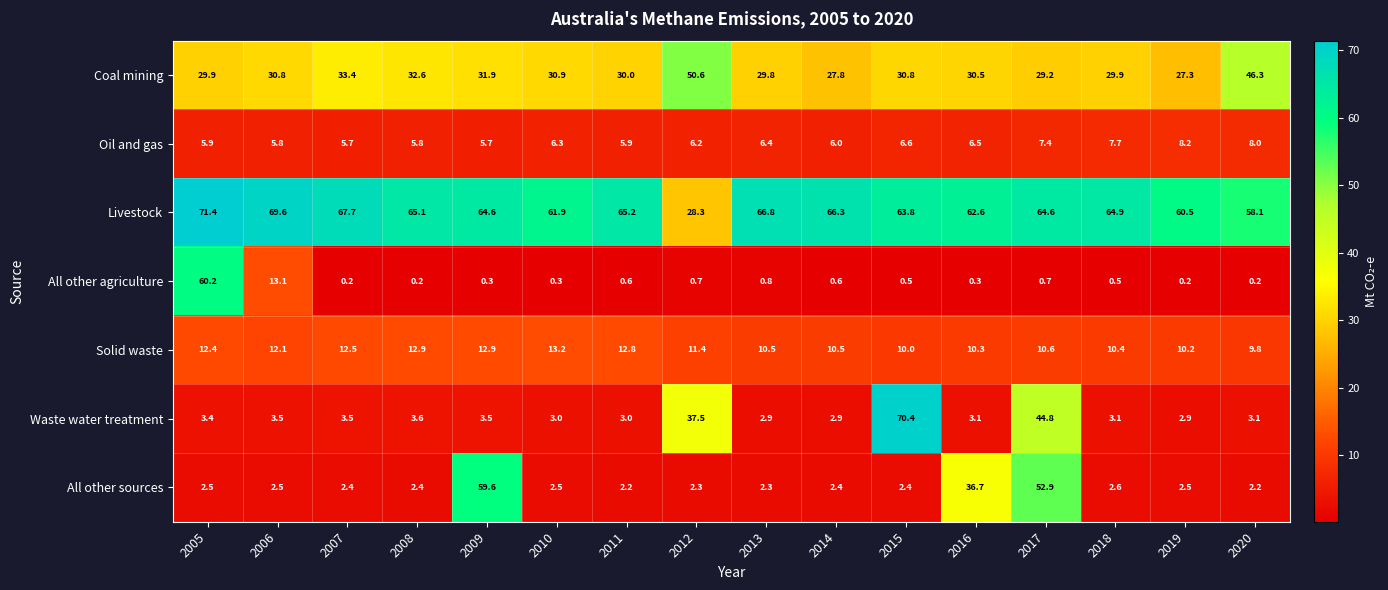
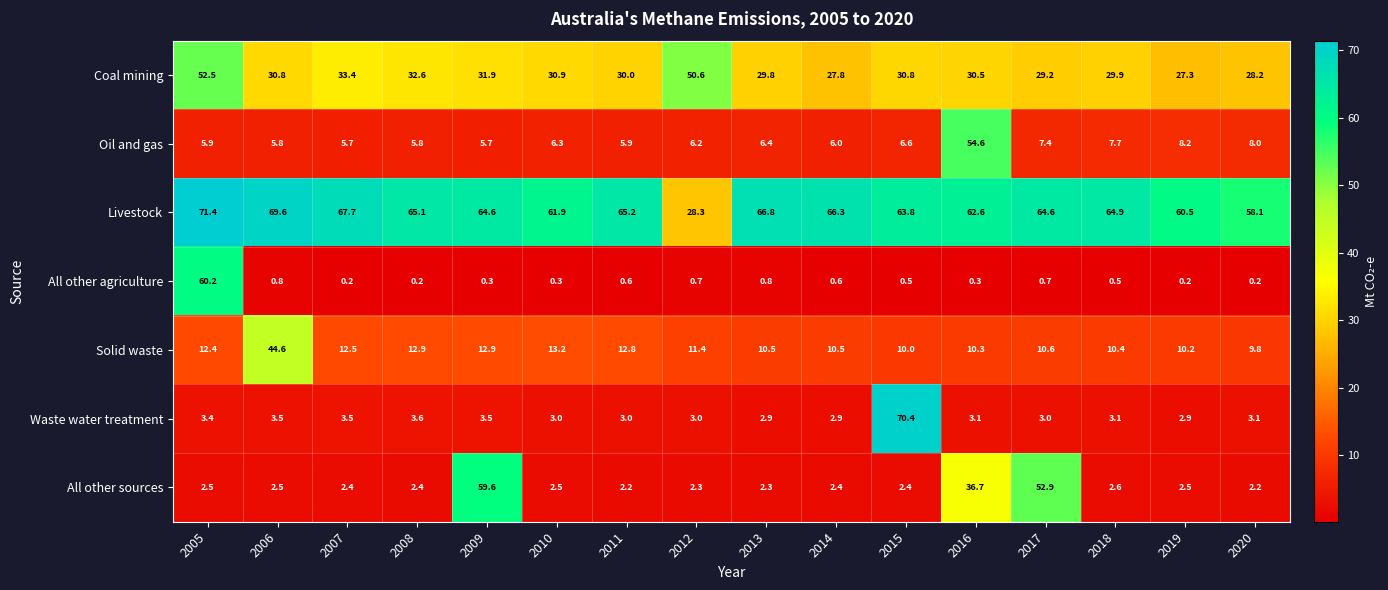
  {
    "Coal mining": {
-     "2005": 29.9,
+     "2005": 52.5,
      "2006": 30.8,
      "2007": 33.4,
      "2008": 32.6,
      "2009": 31.9,
      "2010": 30.9,
      "2011": 30.0,
      "2012": 50.6,
      "2013": 29.8,
      "2014": 27.8,
      "2015": 30.8,
      "2016": 30.5,
      "2017": 29.2,
      "2018": 29.9,
      "2019": 27.3,
-     "2020": 46.3
+     "2020": 28.2
    },
    "Oil and gas": {
      "2005": 5.9,
      "2006": 5.8,
      "2007": 5.7,
      "2008": 5.8,
      "2009": 5.7,
      "2010": 6.3,
      "2011": 5.9,
      "2012": 6.2,
      "2013": 6.4,
      "2014": 6.0,
      "2015": 6.6,
-     "2016": 6.5,
+     "2016": 54.6,
      "2017": 7.4,
      "2018": 7.7,
      "2019": 8.2,
      "2020": 8.0
    },
    "Livestock": {
      "2005": 71.4,
      "2006": 69.6,
      "2007": 67.7,
      "2008": 65.1,
      "2009": 64.6,
      "2010": 61.9,
      "2011": 65.2,
      "2012": 28.3,
      "2013": 66.8,
      "2014": 66.3,
      "2015": 63.8,
      "2016": 62.6,
      "2017": 64.6,
      "2018": 64.9,
      "2019": 60.5,
      "2020": 58.1
    },
    "All other agriculture": {
      "2005": 60.2,
-     "2006": 13.1,
+     "2006": 0.8,
      "2007": 0.2,
      "2008": 0.2,
      "2009": 0.3,
      "2010": 0.3,
      "2011": 0.6,
      "2012": 0.7,
      "2013": 0.8,
      "2014": 0.6,
      "2015": 0.5,
      "2016": 0.3,
      "2017": 0.7,
      "2018": 0.5,
      "2019": 0.2,
      "2020": 0.2
    },
    "Solid waste": {
      "2005": 12.4,
-     "2006": 12.1,
+     "2006": 44.6,
      "2007": 12.5,
      "2008": 12.9,
      "2009": 12.9,
      "2010": 13.2,
      "2011": 12.8,
      "2012": 11.4,
      "2013": 10.5,
      "2014": 10.5,
      "2015": 10.0,
      "2016": 10.3,
      "2017": 10.6,
      "2018": 10.4,
      "2019": 10.2,
      "2020": 9.8
    },
    "Waste water treatment": {
      "2005": 3.4,
      "2006": 3.5,
      "2007": 3.5,
      "2008": 3.6,
      "2009": 3.5,
      "2010": 3.0,
      "2011": 3.0,
-     "2012": 37.5,
+     "2012": 3.0,
      "2013": 2.9,
      "2014": 2.9,
      "2015": 70.4,
      "2016": 3.1,
-     "2017": 44.8,
+     "2017": 3.0,
      "2018": 3.1,
      "2019": 2.9,
      "2020": 3.1
    },
    "All other sources": {
      "2005": 2.5,
      "2006": 2.5,
      "2007": 2.4,
      "2008": 2.4,
      "2009": 59.6,
      "2010": 2.5,
      "2011": 2.2,
      "2012": 2.3,
      "2013": 2.3,
      "2014": 2.4,
      "2015": 2.4,
      "2016": 36.7,
      "2017": 52.9,
      "2018": 2.6,
      "2019": 2.5,
      "2020": 2.2
    }
  }
